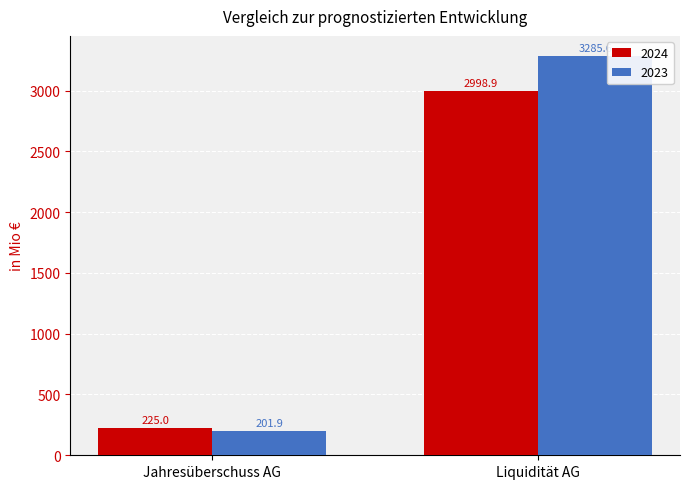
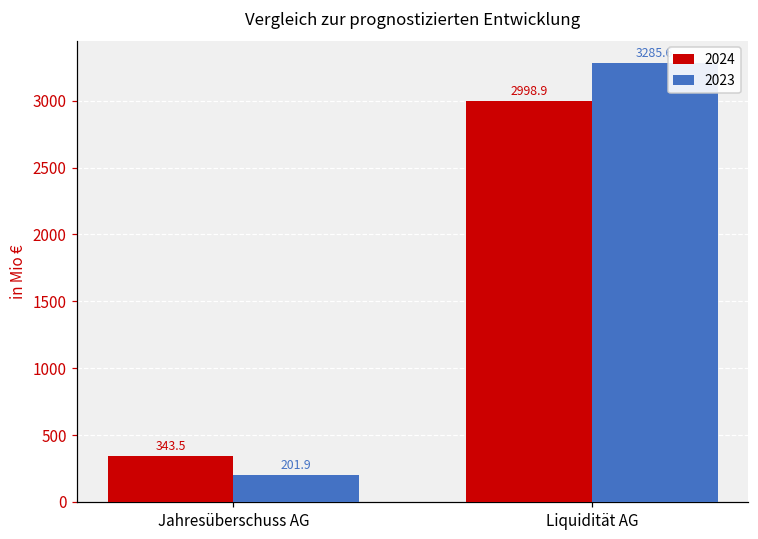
  {
    "2024": {
-     "Jahresüberschuss AG": 225.0,
+     "Jahresüberschuss AG": 343.5,
      "Liquidität AG": 2998.9
    },
    "2023": {
      "Jahresüberschuss AG": 201.9
    }
  }
